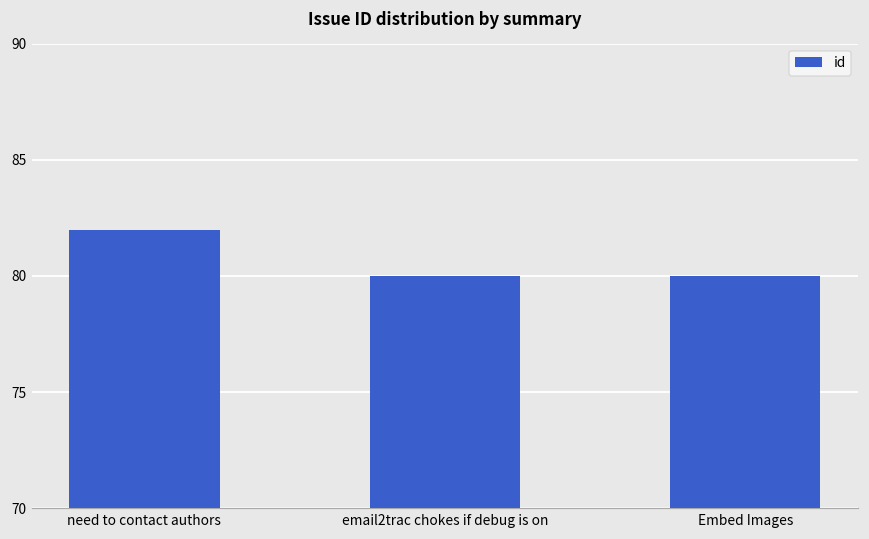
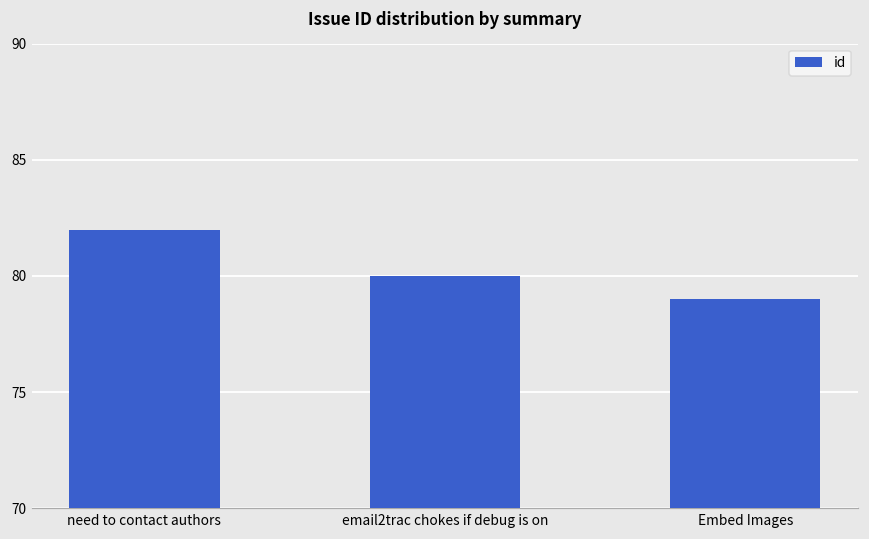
  {
    "need to contact authors": 82,
    "email2trac chokes if debug is on": 80,
-   "Embed Images": 80
+   "Embed Images": 79
  }
